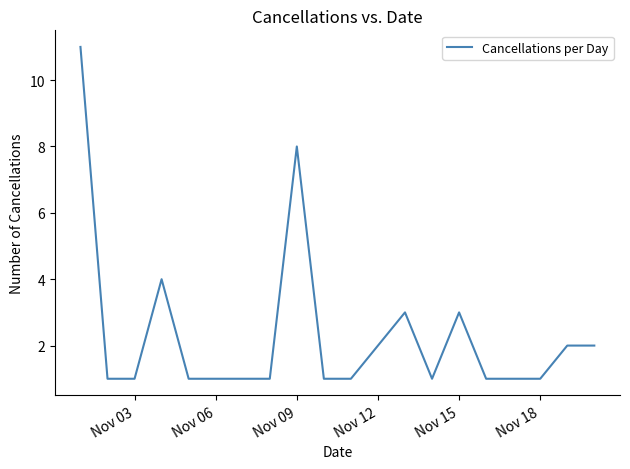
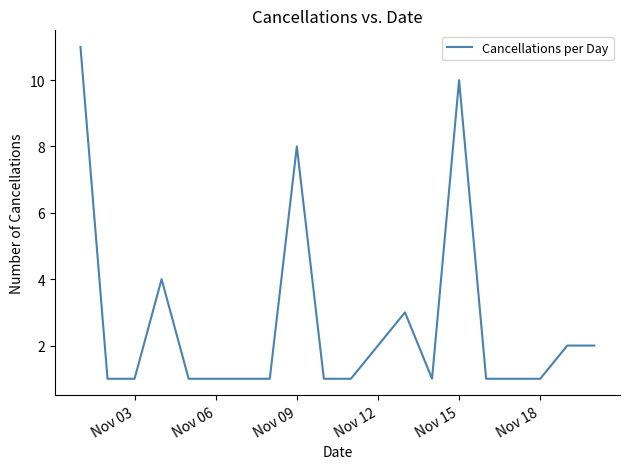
  {
    "Nov 03": 1,
    "Nov 06": 1,
    "Nov 09": 8,
    "Nov 12": 2,
-   "Nov 15": 3,
+   "Nov 15": 10,
    "Nov 18": 1
  }
